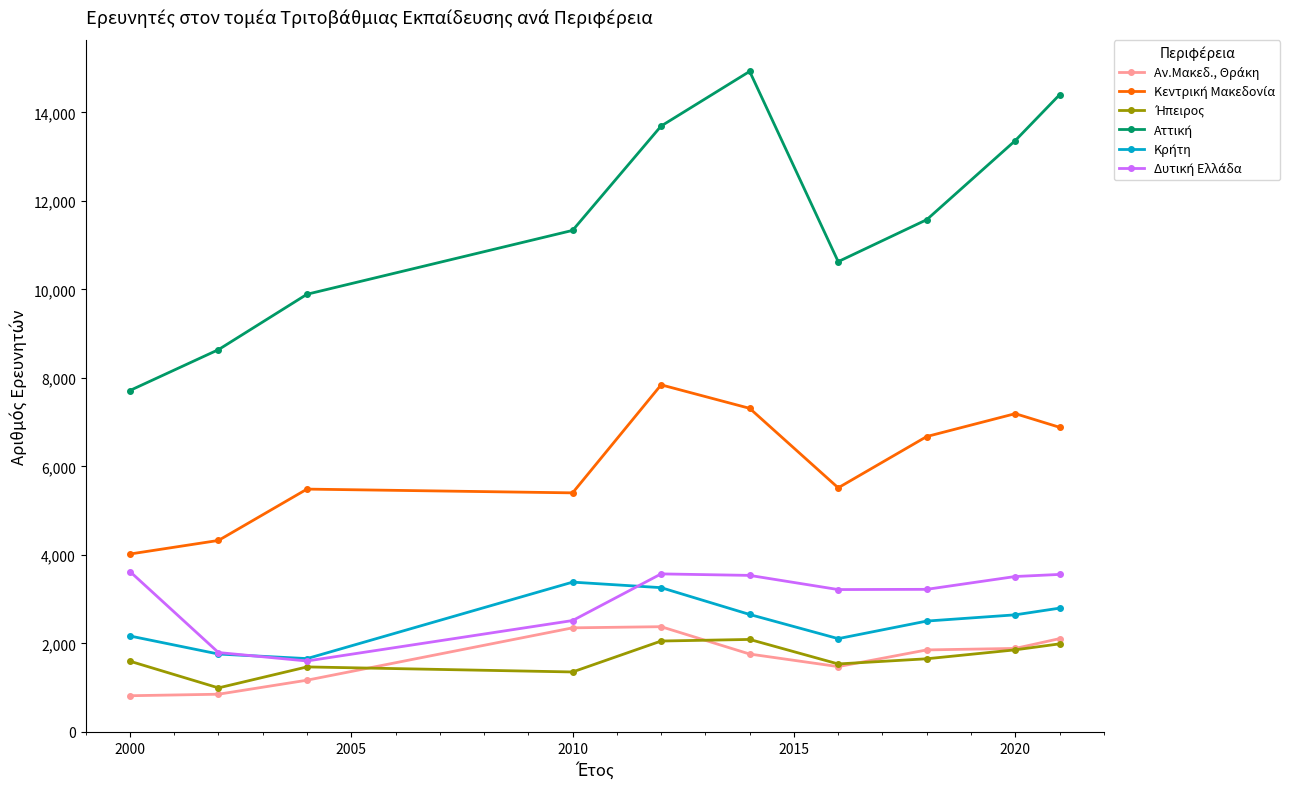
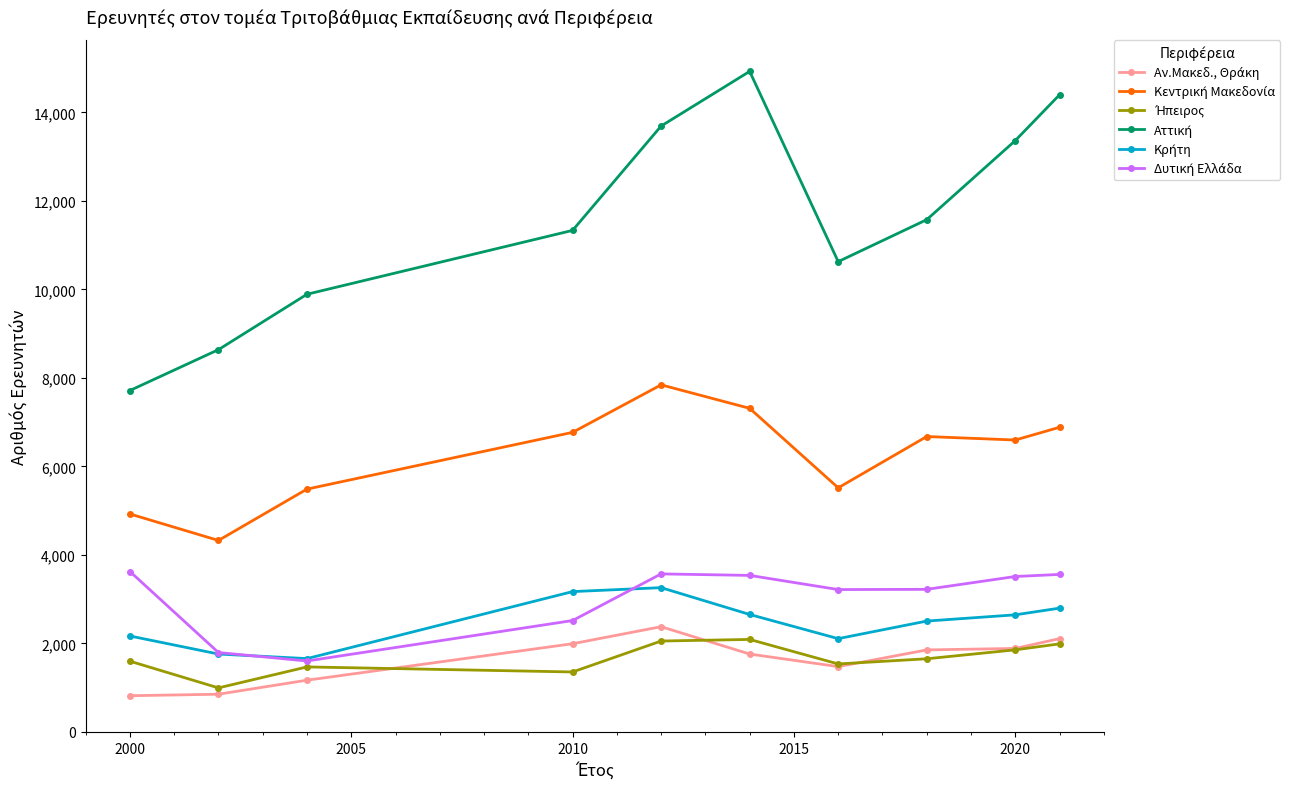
  {
    "Αν.Μακεδ., Θράκη": {
      "2000": "800",
-     "2010": "2,400"
+     "2010": "2,000"
    },
    "Κεντρική Μακεδονία": {
-     "2000": "4,000",
-     "2010": "5,400",
-     "2020": "7,200"
+     "2000": "4,900",
+     "2010": "6,800",
+     "2020": "6,600"
    },
    "Ήπειρος": {
      "2000": "1,600",
      "2010": "1,400"
    },
    "Αττική": {
      "2000": "7,700",
      "2010": "11,300",
      "2020": "13,400"
    },
    "Κρήτη": {
      "2000": "2,200",
-     "2010": "3,400",
+     "2010": "3,200",
      "2020": "2,600"
    },
    "Δυτική Ελλάδα": {
      "2000": "3,600",
      "2010": "2,500",
      "2020": "3,500"
    }
  }
